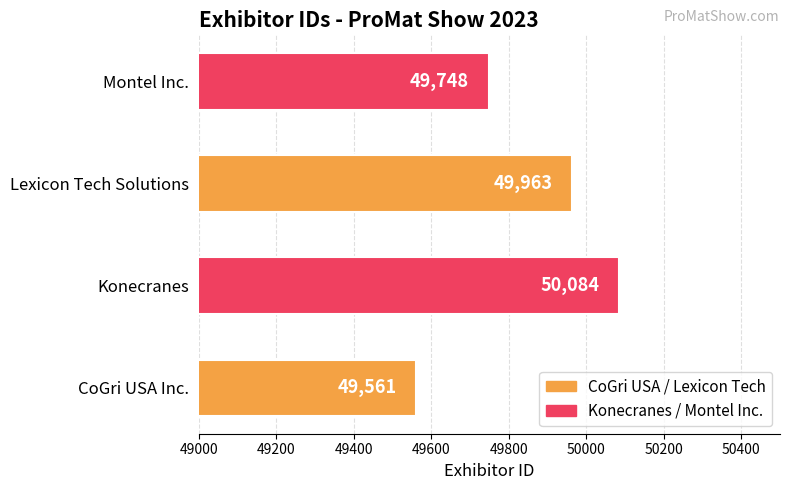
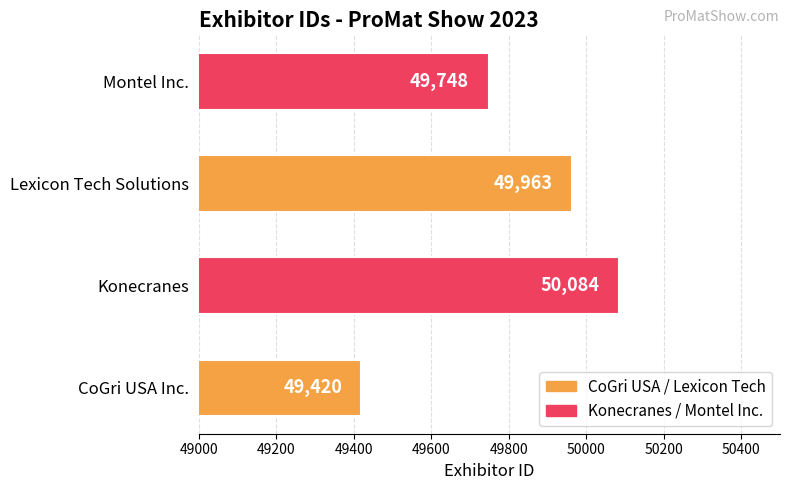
  {
    "Montel Inc.": "49,748",
    "Lexicon Tech Solutions": "49,963",
    "Konecranes": "50,084",
-   "CoGri USA Inc.": "49,561"
+   "CoGri USA Inc.": "49,420"
  }
